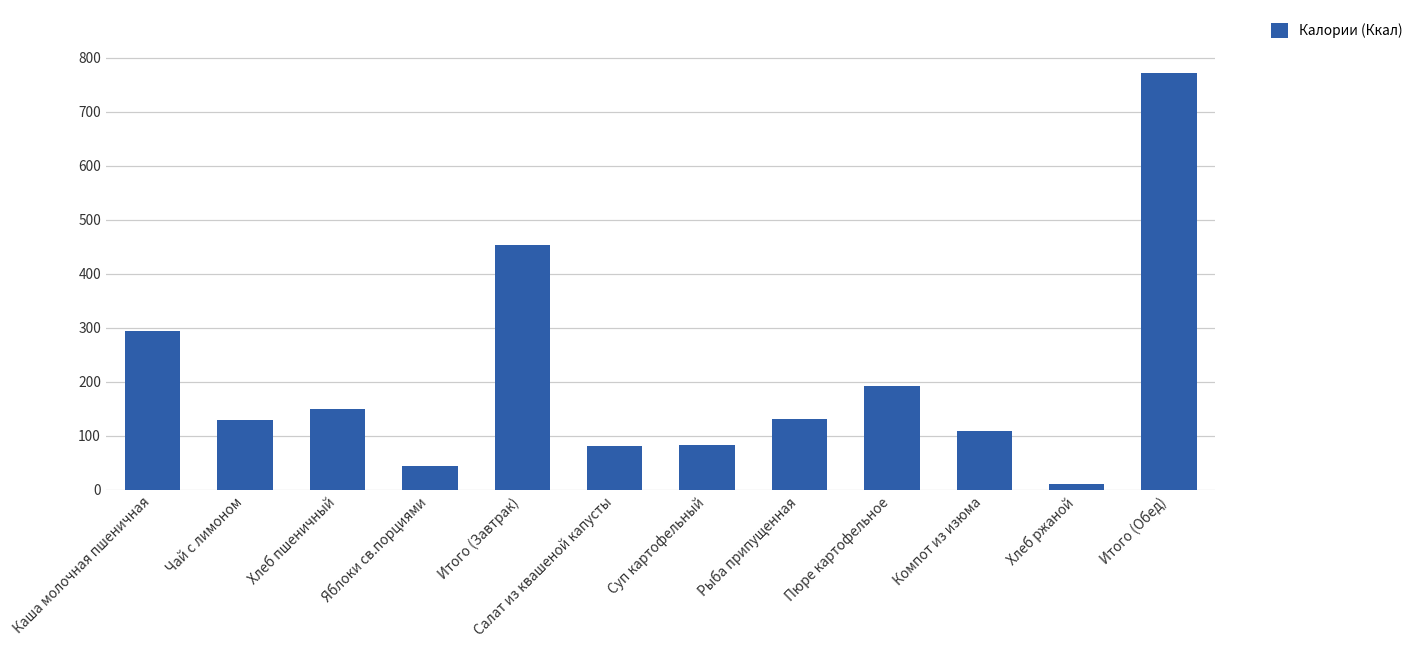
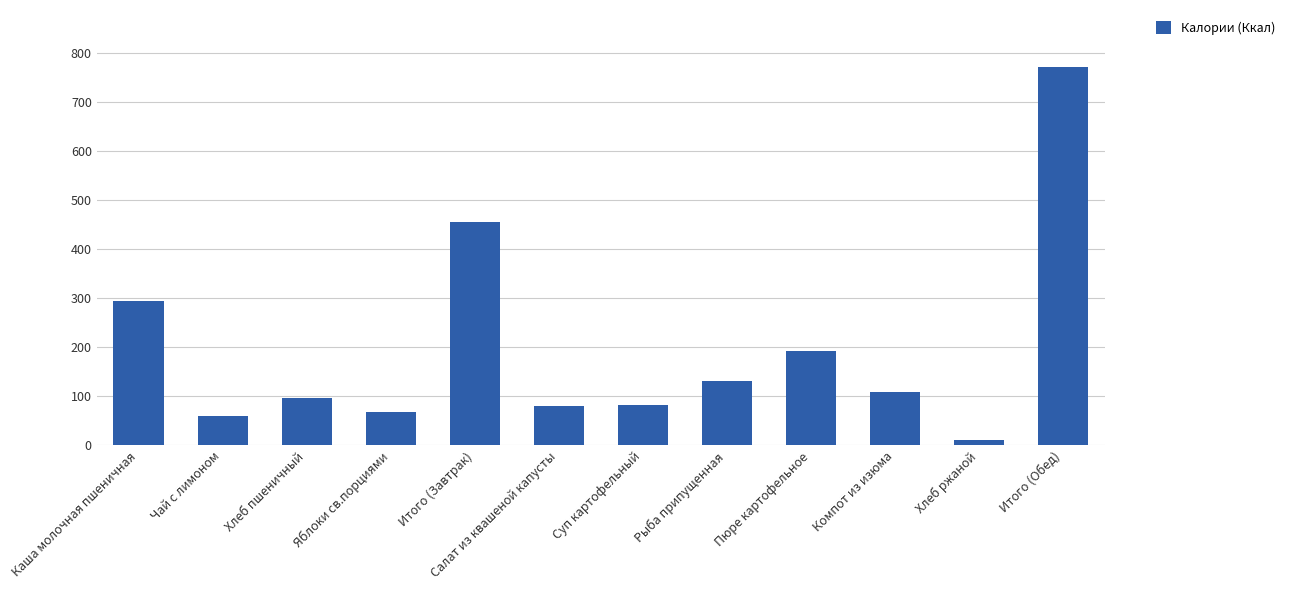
  {
    "Каша молочная пшеничная": 300,
-   "Чай с лимоном": 130,
-   "Хлеб пшеничный": 150,
-   "Яблоки св.порциями": 50,
+   "Чай с лимоном": 60,
+   "Хлеб пшеничный": 100,
+   "Яблоки св.порциями": 70,
    "Итого (Завтрак)": 450,
    "Салат из квашеной капусты": 80,
    "Суп картофельный": 80,
    "Рыба припущенная": 130,
    "Пюре картофельное": 190,
    "Компот из изюма": 110,
    "Хлеб ржаной": 10,
    "Итого (Обед)": 770
  }
